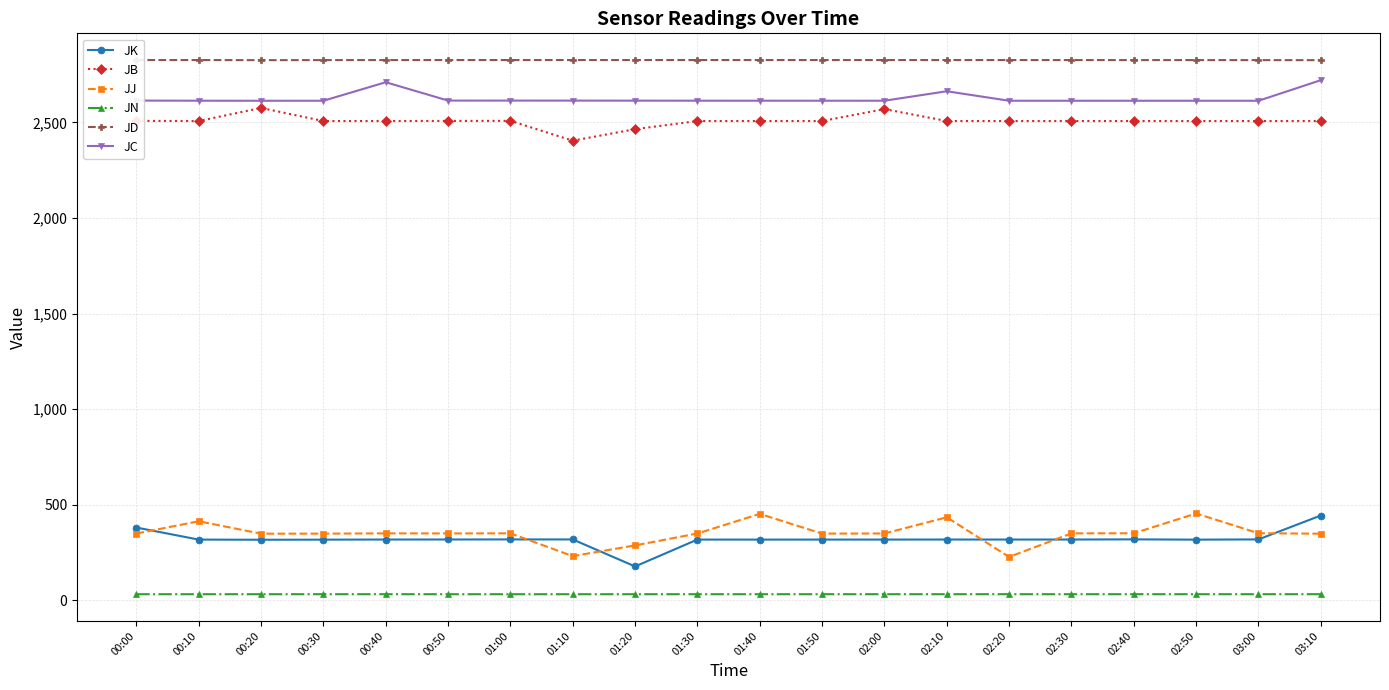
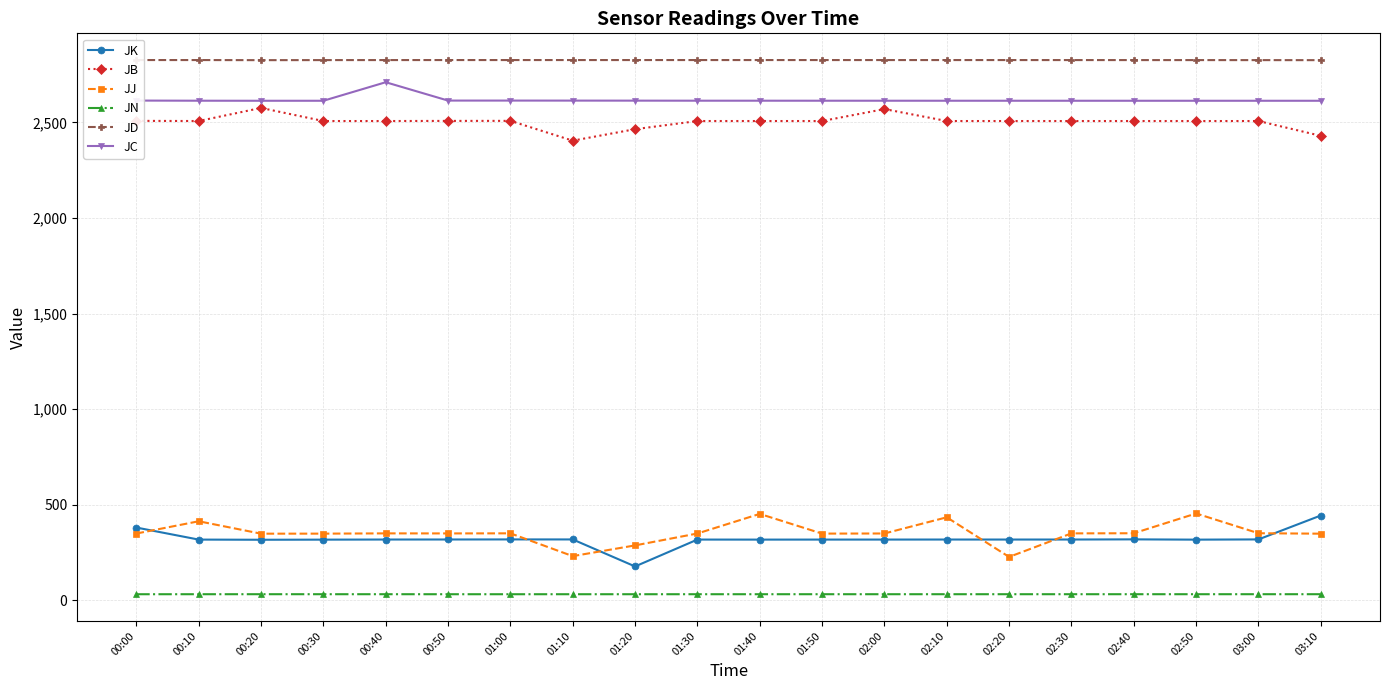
  {
    "JK": {
      "00:00": "380",
      "00:10": "320",
      "00:20": "320",
      "00:30": "320",
      "00:40": "320",
      "00:50": "320",
      "01:00": "320",
      "01:10": "320",
      "01:20": "180",
      "01:30": "320",
      "01:40": "320",
      "01:50": "320",
      "02:00": "320",
      "02:10": "320",
      "02:20": "320",
      "02:30": "320",
      "02:40": "320",
      "02:50": "320",
      "03:00": "320",
      "03:10": "440"
    },
    "JB": {
      "00:10": "2,510",
      "00:20": "2,580",
      "00:30": "2,510",
      "00:40": "2,510",
      "00:50": "2,510",
      "01:00": "2,510",
      "01:10": "2,400",
      "01:20": "2,460",
      "01:30": "2,510",
      "01:40": "2,510",
      "01:50": "2,510",
      "02:00": "2,570",
      "02:10": "2,510",
      "02:20": "2,510",
      "02:30": "2,510",
      "02:40": "2,510",
      "02:50": "2,510",
      "03:00": "2,510",
-     "03:10": "2,510"
+     "03:10": "2,430"
    },
    "JJ": {
      "00:00": "350",
      "00:10": "410",
      "00:20": "350",
      "00:30": "350",
      "00:40": "350",
      "00:50": "350",
      "01:00": "350",
      "01:10": "230",
      "01:20": "290",
      "01:30": "350",
      "01:40": "450",
      "01:50": "350",
      "02:00": "350",
      "02:10": "430",
      "02:20": "230",
      "02:30": "350",
      "02:40": "350",
      "02:50": "450",
      "03:00": "350",
      "03:10": "350"
    },
    "JN": {
      "00:00": "30",
      "00:10": "30",
      "00:20": "30",
      "00:30": "30",
      "00:40": "30",
      "00:50": "30",
      "01:00": "30",
      "01:10": "30",
      "01:20": "30",
      "01:30": "30",
      "01:40": "30",
      "01:50": "30",
      "02:00": "30",
      "02:10": "30",
      "02:20": "30",
      "02:30": "30",
      "02:40": "30",
      "02:50": "30",
      "03:00": "30",
      "03:10": "30"
    },
    "JD": {
      "00:10": "2,830",
      "00:20": "2,830",
      "00:30": "2,830",
      "00:40": "2,830",
      "00:50": "2,830",
      "01:00": "2,830",
      "01:10": "2,830",
      "01:20": "2,830",
      "01:30": "2,830",
      "01:40": "2,830",
      "01:50": "2,830",
      "02:00": "2,830",
      "02:10": "2,830",
      "02:20": "2,830",
      "02:30": "2,830",
      "02:40": "2,830",
      "02:50": "2,830",
      "03:00": "2,830",
      "03:10": "2,830"
    },
    "JC": {
      "00:10": "2,610",
      "00:20": "2,610",
      "00:30": "2,610",
      "00:40": "2,710",
      "00:50": "2,610",
      "01:00": "2,610",
      "01:10": "2,610",
      "01:20": "2,610",
      "01:30": "2,610",
      "01:40": "2,610",
      "01:50": "2,610",
      "02:00": "2,610",
-     "02:10": "2,660",
+     "02:10": "2,610",
      "02:20": "2,610",
      "02:30": "2,610",
      "02:40": "2,610",
      "02:50": "2,610",
      "03:00": "2,610",
-     "03:10": "2,720"
+     "03:10": "2,610"
    }
  }
